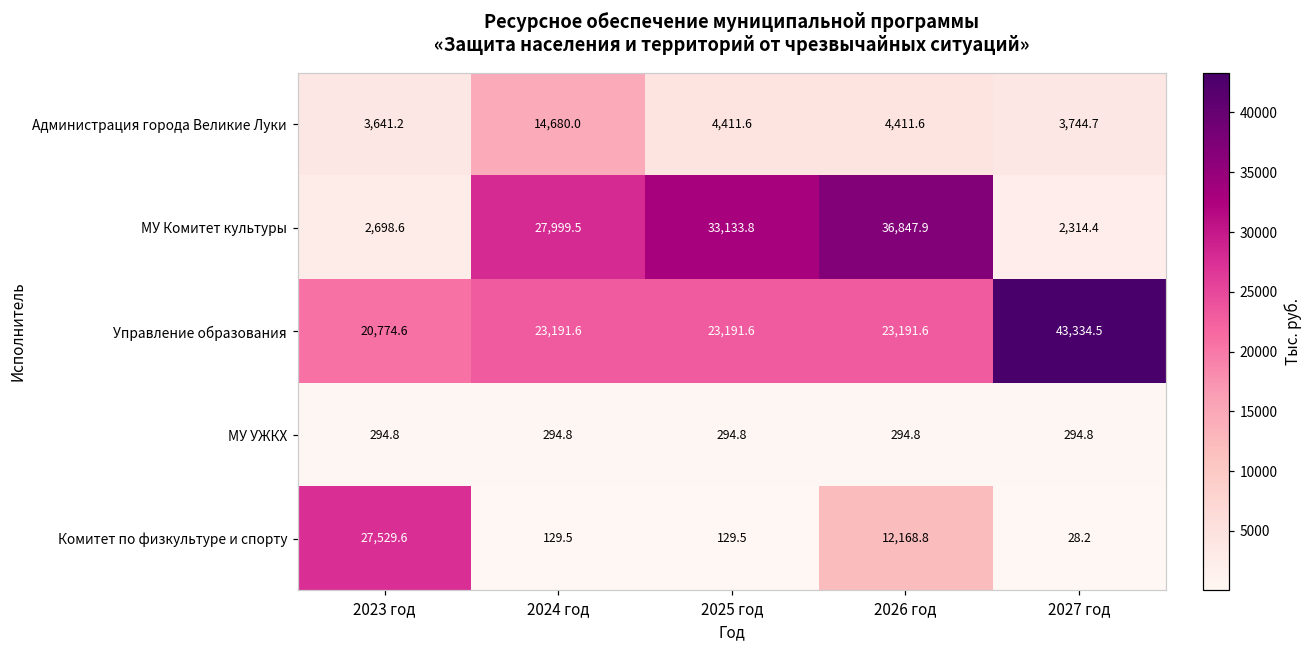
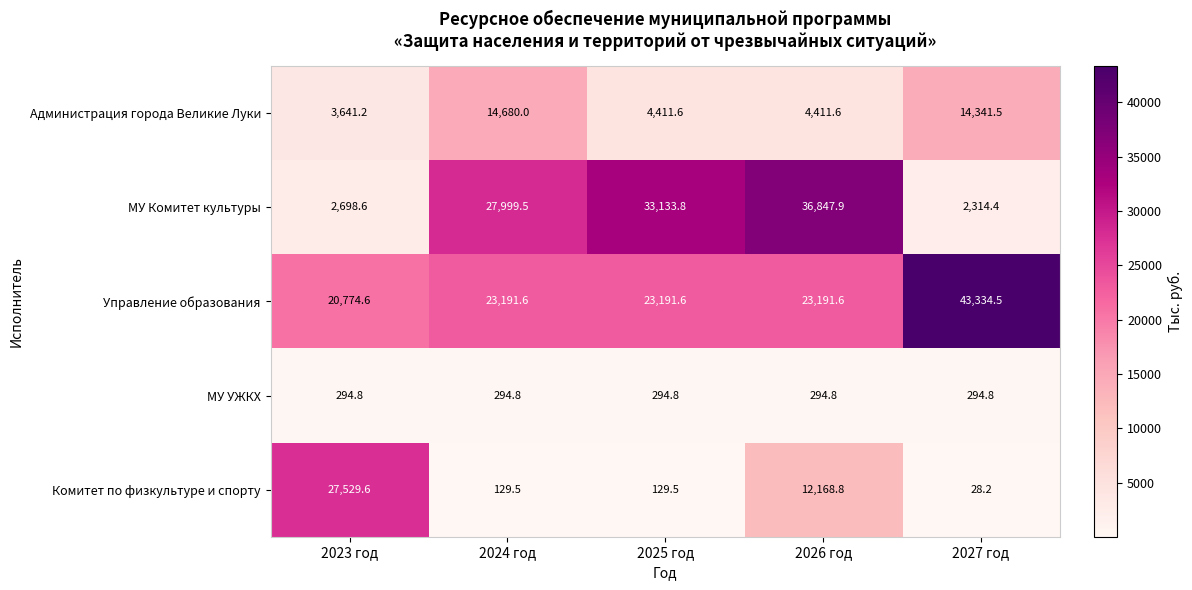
  {
    "Администрация города Великие Луки": {
      "2023 год": "3,641.2",
      "2024 год": "14,680.0",
      "2025 год": "4,411.6",
      "2026 год": "4,411.6",
-     "2027 год": "3,744.7"
+     "2027 год": "14,341.5"
    },
    "МУ Комитет культуры": {
      "2023 год": "2,698.6",
      "2024 год": "27,999.5",
      "2025 год": "33,133.8",
      "2026 год": "36,847.9",
      "2027 год": "2,314.4"
    },
    "Управление образования": {
      "2023 год": "20,774.6",
      "2024 год": "23,191.6",
      "2025 год": "23,191.6",
      "2026 год": "23,191.6",
      "2027 год": "43,334.5"
    },
    "МУ УЖКХ": {
      "2023 год": "294.8",
      "2024 год": "294.8",
      "2025 год": "294.8",
      "2026 год": "294.8",
      "2027 год": "294.8"
    },
    "Комитет по физкультуре и спорту": {
      "2023 год": "27,529.6",
      "2024 год": "129.5",
      "2025 год": "129.5",
      "2026 год": "12,168.8",
      "2027 год": "28.2"
    }
  }
